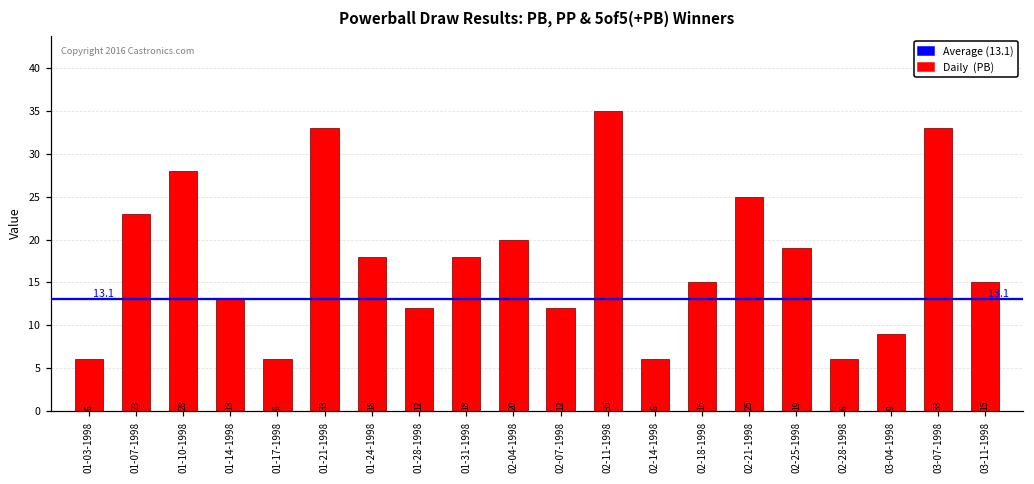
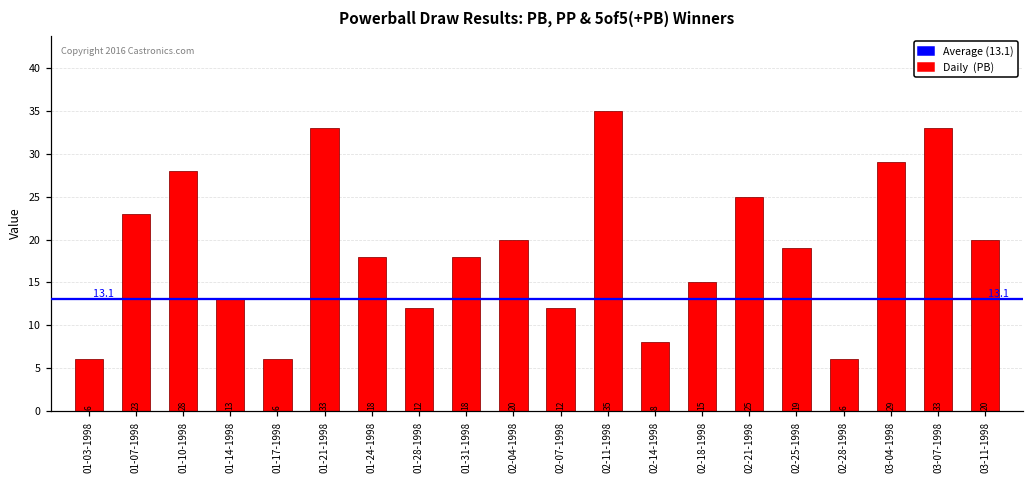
  {
    "01-03-1998": 6,
    "01-07-1998": 23,
    "01-10-1998": 28,
    "01-14-1998": 13,
    "01-17-1998": 6,
    "01-21-1998": 33,
    "01-24-1998": 18,
    "01-28-1998": 12,
    "01-31-1998": 18,
    "02-04-1998": 20,
    "02-07-1998": 12,
    "02-11-1998": 35,
-   "02-14-1998": 6,
+   "02-14-1998": 8,
    "02-18-1998": 15,
    "02-21-1998": 25,
    "02-25-1998": 19,
    "02-28-1998": 6,
-   "03-04-1998": 9,
+   "03-04-1998": 29,
    "03-07-1998": 33,
-   "03-11-1998": 15
+   "03-11-1998": 20
  }
